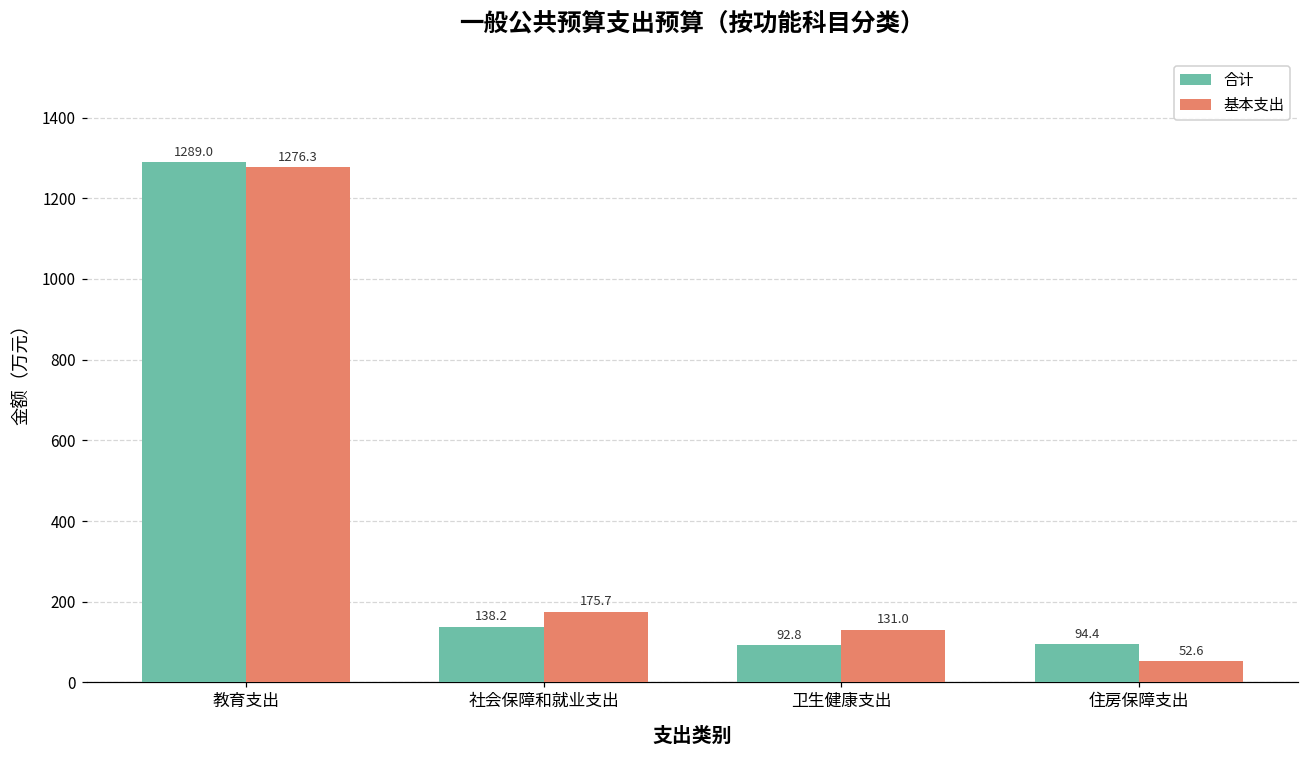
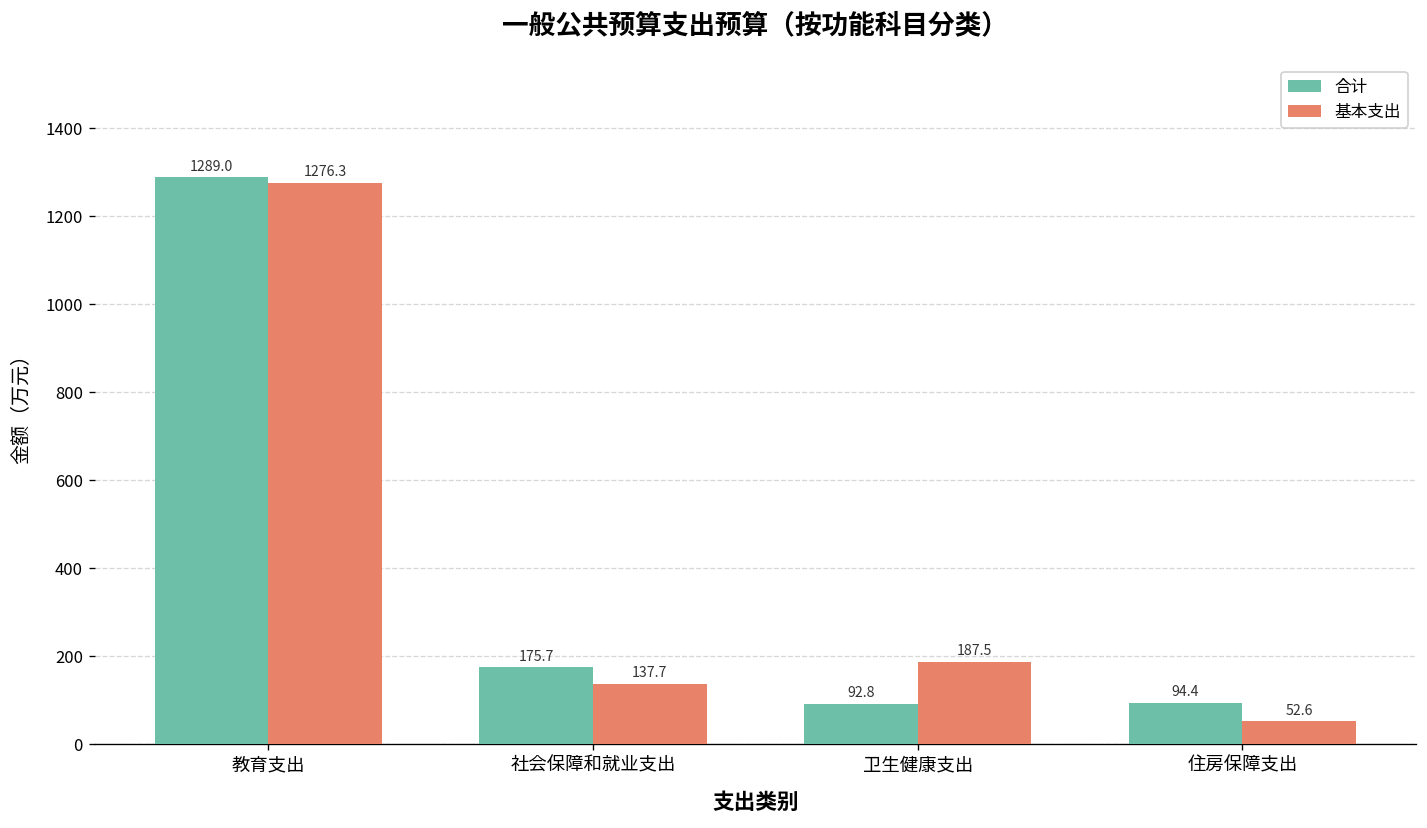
  {
    "合计": {
      "教育支出": 1289.0,
-     "社会保障和就业支出": 138.2,
+     "社会保障和就业支出": 175.7,
      "卫生健康支出": 92.8,
      "住房保障支出": 94.4
    },
    "基本支出": {
      "教育支出": 1276.3,
-     "社会保障和就业支出": 175.7,
-     "卫生健康支出": 131.0,
+     "社会保障和就业支出": 137.7,
+     "卫生健康支出": 187.5,
      "住房保障支出": 52.6
    }
  }
